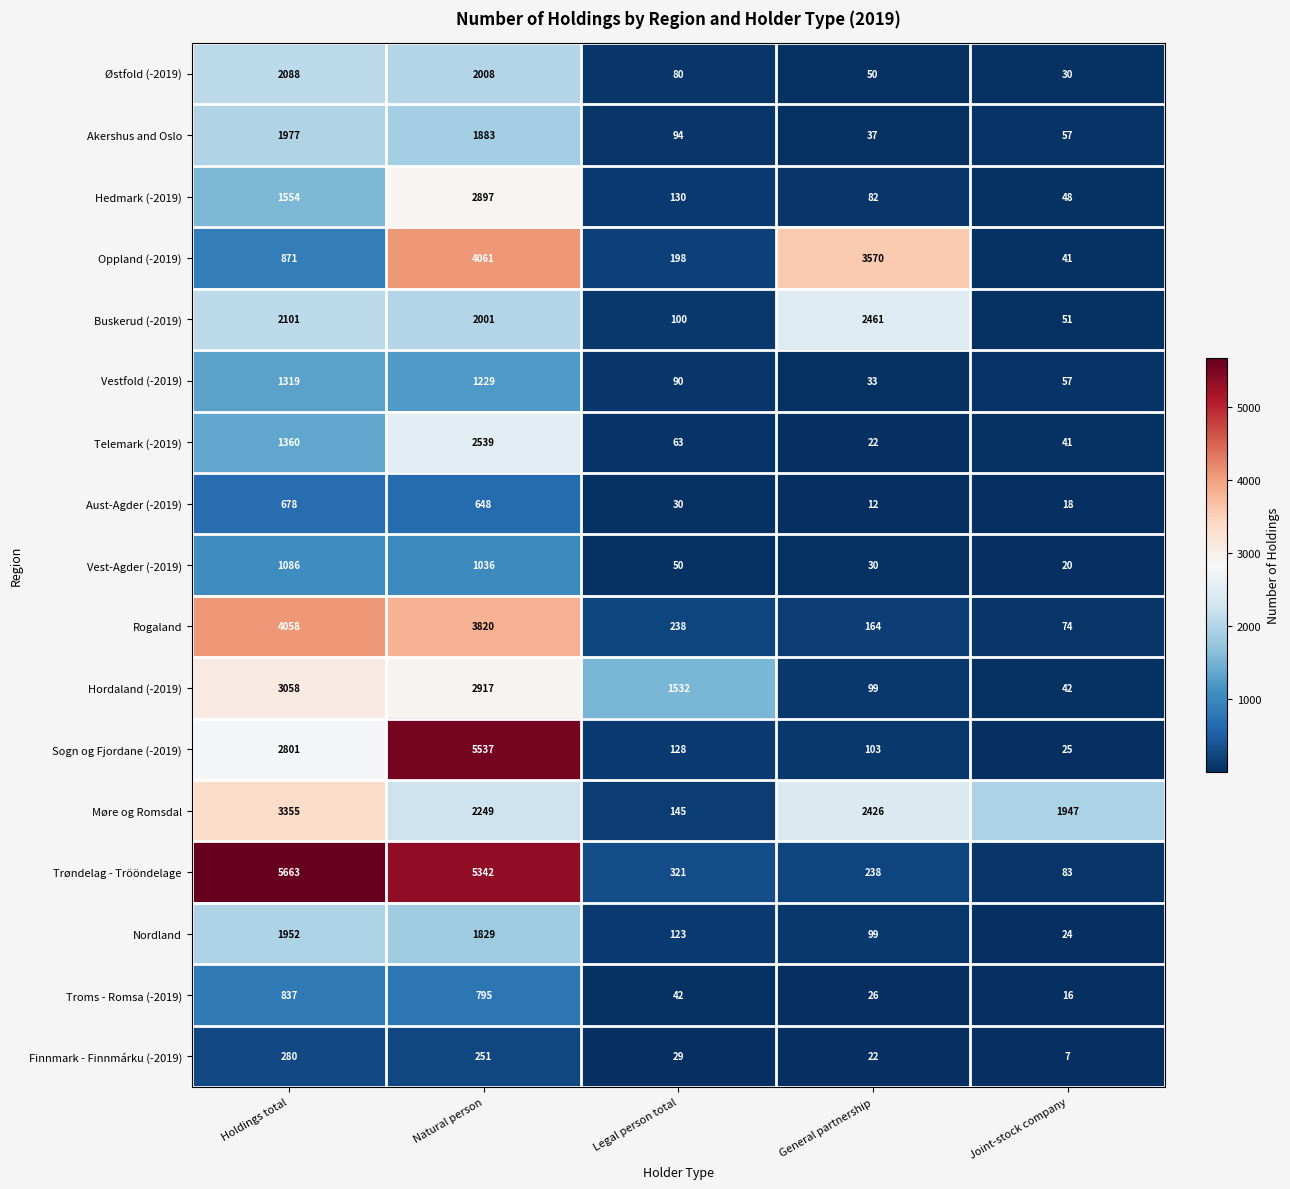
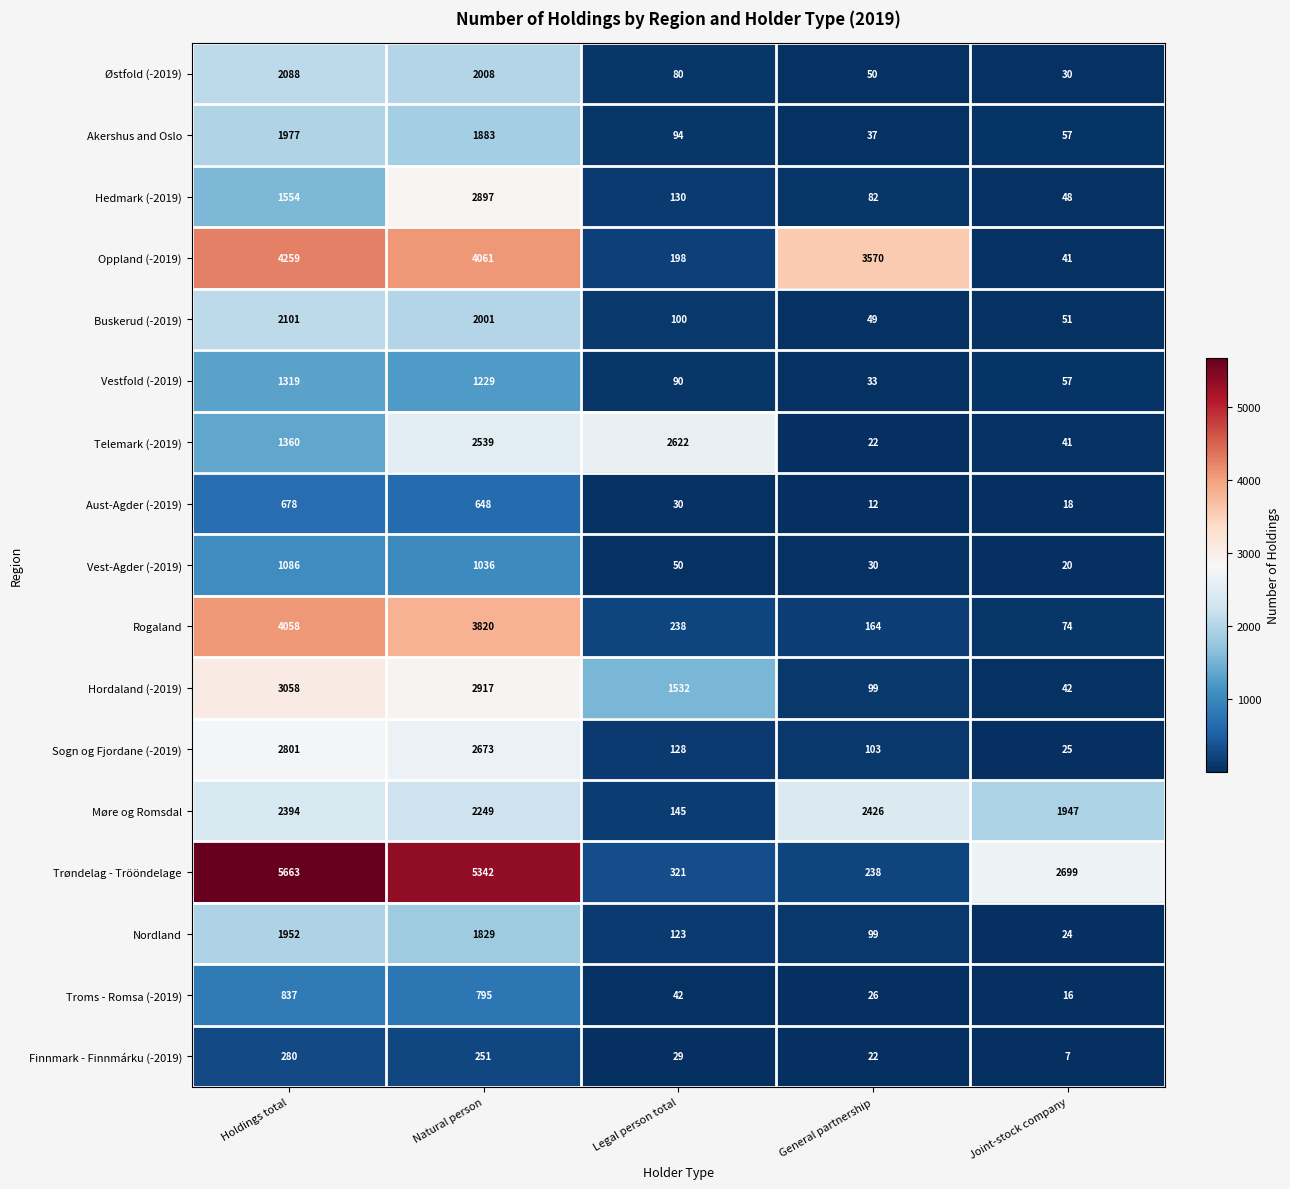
  {
    "Østfold (-2019)": {
      "Holdings total": 2088,
      "Natural person": 2008,
      "Legal person total": 80,
      "General partnership": 50,
      "Joint-stock company": 30
    },
    "Akershus and Oslo": {
      "Holdings total": 1977,
      "Natural person": 1883,
      "Legal person total": 94,
      "General partnership": 37,
      "Joint-stock company": 57
    },
    "Hedmark (-2019)": {
      "Holdings total": 1554,
      "Natural person": 2897,
      "Legal person total": 130,
      "General partnership": 82,
      "Joint-stock company": 48
    },
    "Oppland (-2019)": {
-     "Holdings total": 871,
+     "Holdings total": 4259,
      "Natural person": 4061,
      "Legal person total": 198,
      "General partnership": 3570,
      "Joint-stock company": 41
    },
    "Buskerud (-2019)": {
      "Holdings total": 2101,
      "Natural person": 2001,
      "Legal person total": 100,
-     "General partnership": 2461,
+     "General partnership": 49,
      "Joint-stock company": 51
    },
    "Vestfold (-2019)": {
      "Holdings total": 1319,
      "Natural person": 1229,
      "Legal person total": 90,
      "General partnership": 33,
      "Joint-stock company": 57
    },
    "Telemark (-2019)": {
      "Holdings total": 1360,
      "Natural person": 2539,
-     "Legal person total": 63,
+     "Legal person total": 2622,
      "General partnership": 22,
      "Joint-stock company": 41
    },
    "Aust-Agder (-2019)": {
      "Holdings total": 678,
      "Natural person": 648,
      "Legal person total": 30,
      "General partnership": 12,
      "Joint-stock company": 18
    },
    "Vest-Agder (-2019)": {
      "Holdings total": 1086,
      "Natural person": 1036,
      "Legal person total": 50,
      "General partnership": 30,
      "Joint-stock company": 20
    },
    "Rogaland": {
      "Holdings total": 4058,
      "Natural person": 3820,
      "Legal person total": 238,
      "General partnership": 164,
      "Joint-stock company": 74
    },
    "Hordaland (-2019)": {
      "Holdings total": 3058,
      "Natural person": 2917,
      "Legal person total": 1532,
      "General partnership": 99,
      "Joint-stock company": 42
    },
    "Sogn og Fjordane (-2019)": {
      "Holdings total": 2801,
-     "Natural person": 5537,
+     "Natural person": 2673,
      "Legal person total": 128,
      "General partnership": 103,
      "Joint-stock company": 25
    },
    "Møre og Romsdal": {
-     "Holdings total": 3355,
+     "Holdings total": 2394,
      "Natural person": 2249,
      "Legal person total": 145,
      "General partnership": 2426,
      "Joint-stock company": 1947
    },
    "Trøndelag - Trööndelage": {
      "Holdings total": 5663,
      "Natural person": 5342,
      "Legal person total": 321,
      "General partnership": 238,
-     "Joint-stock company": 83
+     "Joint-stock company": 2699
    },
    "Nordland": {
      "Holdings total": 1952,
      "Natural person": 1829,
      "Legal person total": 123,
      "General partnership": 99,
      "Joint-stock company": 24
    },
    "Troms - Romsa (-2019)": {
      "Holdings total": 837,
      "Natural person": 795,
      "Legal person total": 42,
      "General partnership": 26,
      "Joint-stock company": 16
    },
    "Finnmark - Finnmárku (-2019)": {
      "Holdings total": 280,
      "Natural person": 251,
      "Legal person total": 29,
      "General partnership": 22,
      "Joint-stock company": 7
    }
  }
